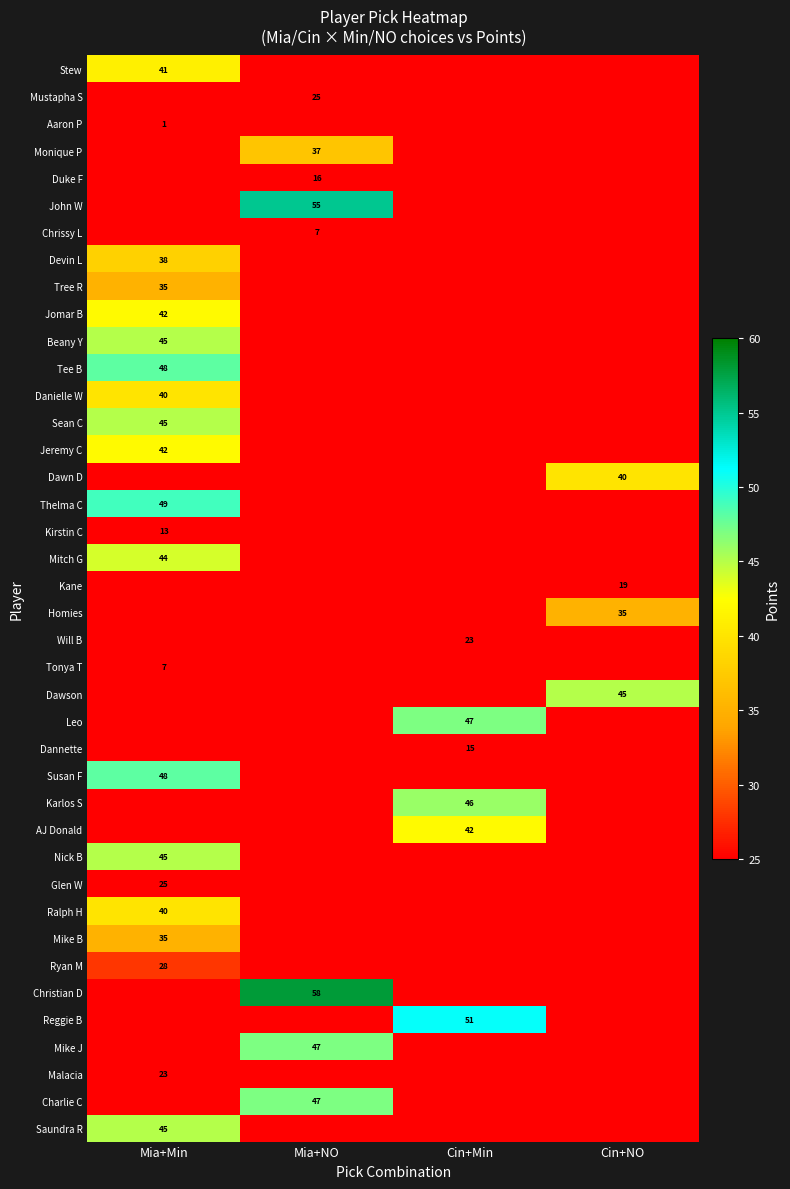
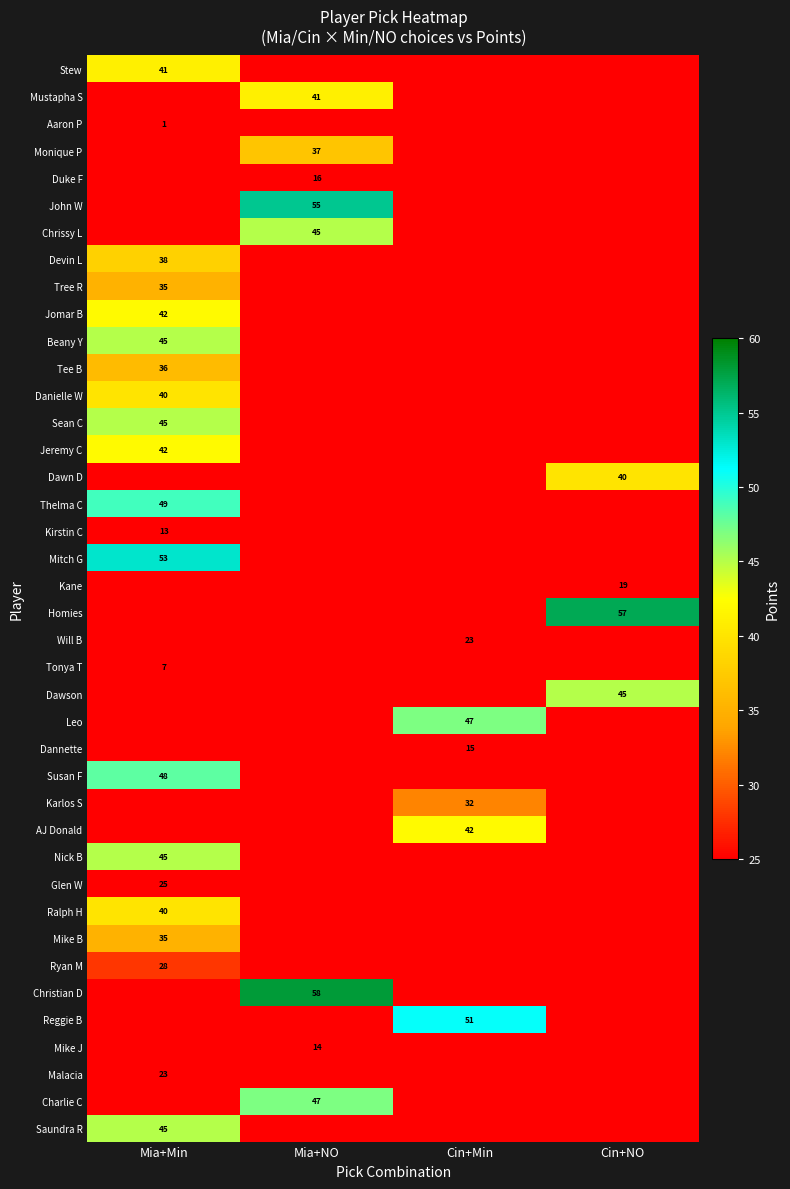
  {
    "Stew": {
      "Mia+Min": 41
    },
    "Mustapha S": {
-     "Mia+NO": 25
+     "Mia+NO": 41
    },
    "Aaron P": {
      "Mia+Min": 1
    },
    "Monique P": {
      "Mia+NO": 37
    },
    "Duke F": {
      "Mia+NO": 16
    },
    "John W": {
      "Mia+NO": 55
    },
    "Chrissy L": {
-     "Mia+NO": 7
+     "Mia+NO": 45
    },
    "Devin L": {
      "Mia+Min": 38
    },
    "Tree R": {
      "Mia+Min": 35
    },
    "Jomar B": {
      "Mia+Min": 42
    },
    "Beany Y": {
      "Mia+Min": 45
    },
    "Tee B": {
-     "Mia+Min": 48
+     "Mia+Min": 36
    },
    "Danielle W": {
      "Mia+Min": 40
    },
    "Sean C": {
      "Mia+Min": 45
    },
    "Jeremy C": {
      "Mia+Min": 42
    },
    "Dawn D": {
      "Cin+NO": 40
    },
    "Thelma C": {
      "Mia+Min": 49
    },
    "Kirstin C": {
      "Mia+Min": 13
    },
    "Mitch G": {
-     "Mia+Min": 44
+     "Mia+Min": 53
    },
    "Kane": {
      "Cin+NO": 19
    },
    "Homies": {
-     "Cin+NO": 35
+     "Cin+NO": 57
    },
    "Will B": {
      "Cin+Min": 23
    },
    "Tonya T": {
      "Mia+Min": 7
    },
    "Dawson": {
      "Cin+NO": 45
    },
    "Leo": {
      "Cin+Min": 47
    },
    "Dannette": {
      "Cin+Min": 15
    },
    "Susan F": {
      "Mia+Min": 48
    },
    "Karlos S": {
-     "Cin+Min": 46
+     "Cin+Min": 32
    },
    "AJ Donald": {
      "Cin+Min": 42
    },
    "Nick B": {
      "Mia+Min": 45
    },
    "Glen W": {
      "Mia+Min": 25
    },
    "Ralph H": {
      "Mia+Min": 40
    },
    "Mike B": {
      "Mia+Min": 35
    },
    "Ryan M": {
      "Mia+Min": 28
    },
    "Christian D": {
      "Mia+NO": 58
    },
    "Reggie B": {
      "Cin+Min": 51
    },
    "Mike J": {
-     "Mia+NO": 47
+     "Mia+NO": 14
    },
    "Malacia": {
      "Mia+Min": 23
    },
    "Charlie C": {
      "Mia+NO": 47
    },
    "Saundra R": {
      "Mia+Min": 45
    }
  }
